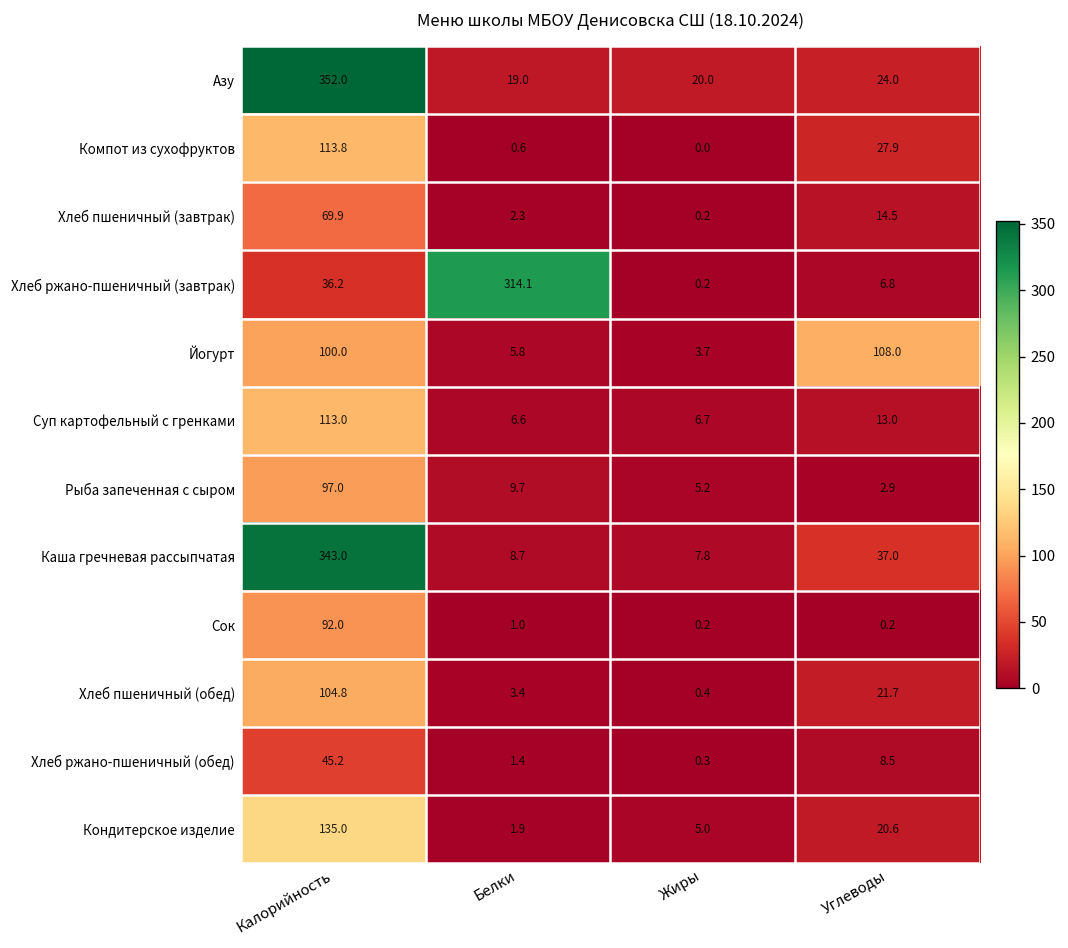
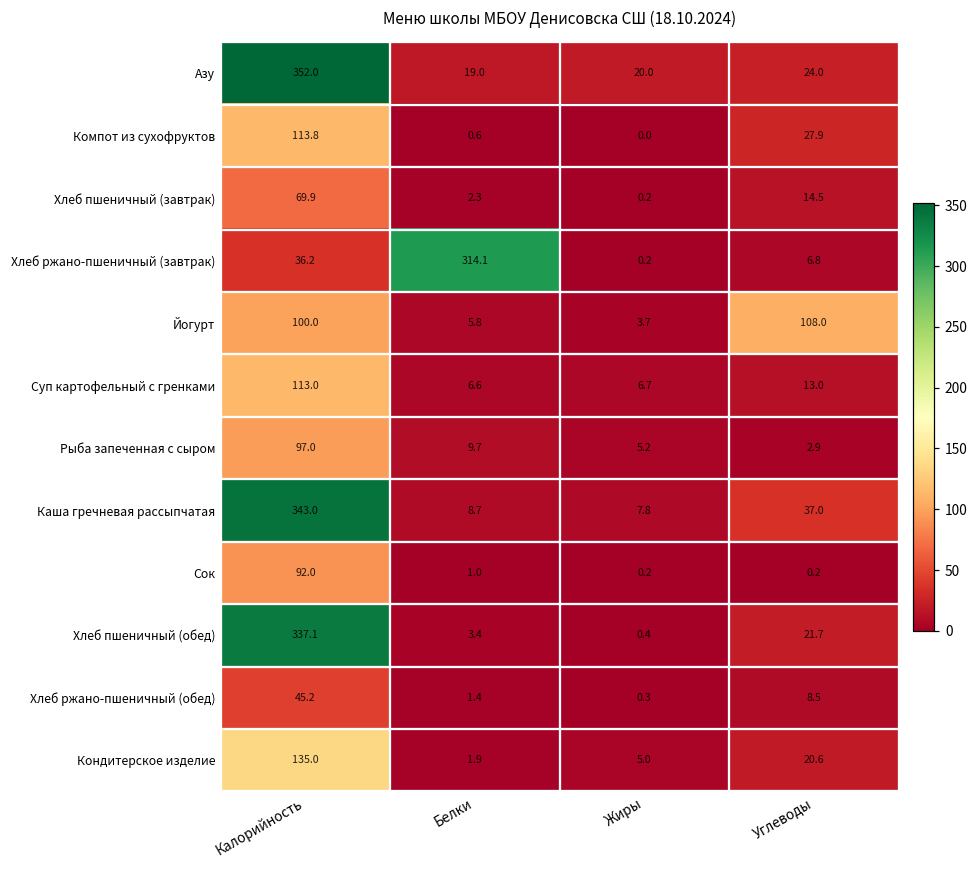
  {
    "Азу": {
      "Калорийность": 352.0,
      "Белки": 19.0,
      "Жиры": 20.0,
      "Углеводы": 24.0
    },
    "Компот из сухофруктов": {
      "Калорийность": 113.8,
      "Белки": 0.6,
      "Жиры": 0.0,
      "Углеводы": 27.9
    },
    "Хлеб пшеничный (завтрак)": {
      "Калорийность": 69.9,
      "Белки": 2.3,
      "Жиры": 0.2,
      "Углеводы": 14.5
    },
    "Хлеб ржано-пшеничный (завтрак)": {
      "Калорийность": 36.2,
      "Белки": 314.1,
      "Жиры": 0.2,
      "Углеводы": 6.8
    },
    "Йогурт": {
      "Калорийность": 100.0,
      "Белки": 5.8,
      "Жиры": 3.7,
      "Углеводы": 108.0
    },
    "Суп картофельный с гренками": {
      "Калорийность": 113.0,
      "Белки": 6.6,
      "Жиры": 6.7,
      "Углеводы": 13.0
    },
    "Рыба запеченная с сыром": {
      "Калорийность": 97.0,
      "Белки": 9.7,
      "Жиры": 5.2,
      "Углеводы": 2.9
    },
    "Каша гречневая рассыпчатая": {
      "Калорийность": 343.0,
      "Белки": 8.7,
      "Жиры": 7.8,
      "Углеводы": 37.0
    },
    "Сок": {
      "Калорийность": 92.0,
      "Белки": 1.0,
      "Жиры": 0.2,
      "Углеводы": 0.2
    },
    "Хлеб пшеничный (обед)": {
-     "Калорийность": 104.8,
+     "Калорийность": 337.1,
      "Белки": 3.4,
      "Жиры": 0.4,
      "Углеводы": 21.7
    },
    "Хлеб ржано-пшеничный (обед)": {
      "Калорийность": 45.2,
      "Белки": 1.4,
      "Жиры": 0.3,
      "Углеводы": 8.5
    },
    "Кондитерское изделие": {
      "Калорийность": 135.0,
      "Белки": 1.9,
      "Жиры": 5.0,
      "Углеводы": 20.6
    }
  }
